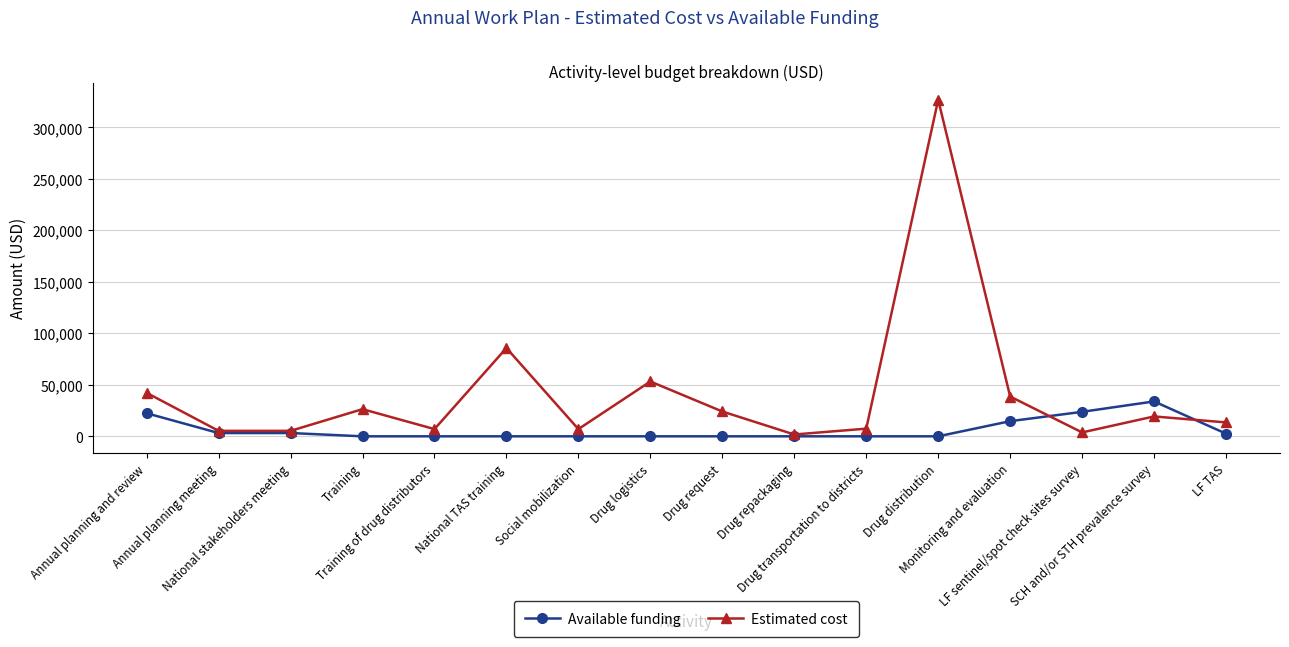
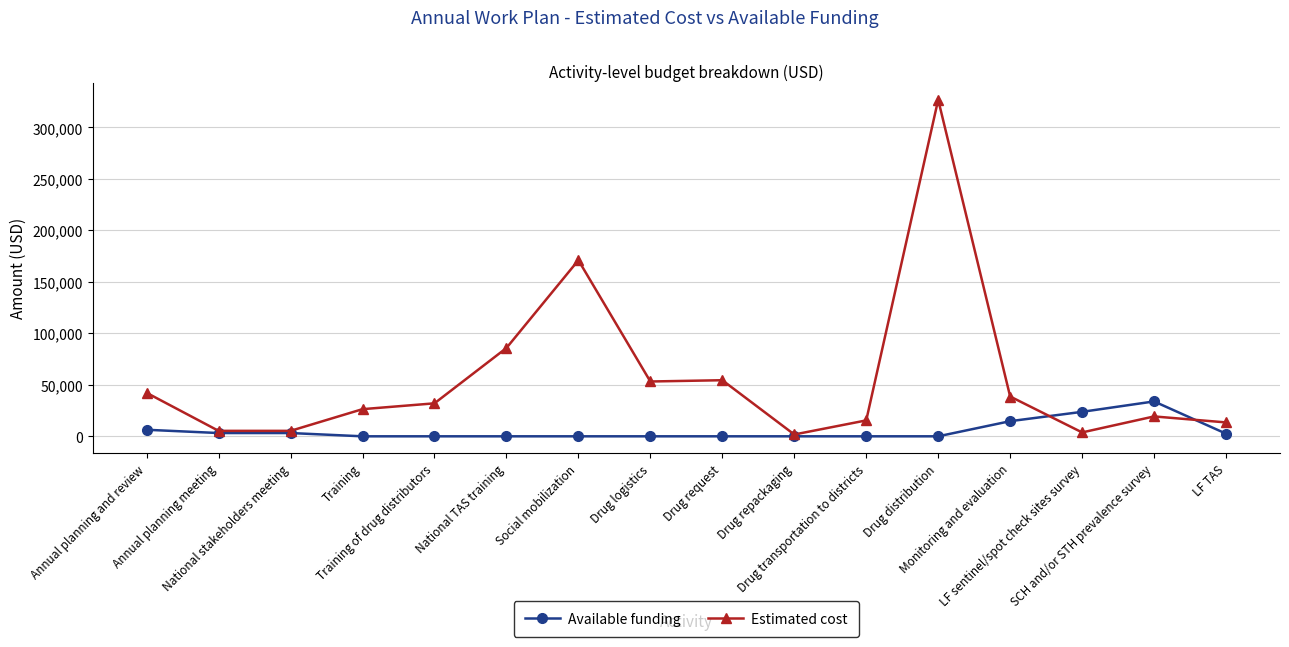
  {
    "Available funding": {
-     "Annual planning and review": "22,000",
+     "Annual planning and review": "6,000",
      "Training": "0",
      "Training of drug distributors": "0",
      "National TAS training": "0",
      "Social mobilization": "0",
      "Drug logistics": "0",
      "Drug request": "0",
      "Drug transportation to districts": "0",
      "Drug distribution": "0",
      "Monitoring and evaluation": "15,000",
      "LF sentinel/spot check sites survey": "24,000",
      "SCH and/or STH prevalence survey": "34,000",
      "LF TAS": "3,000"
    },
    "Estimated cost": {
      "Annual planning and review": "42,000",
      "Training": "26,000",
-     "Training of drug distributors": "7,000",
+     "Training of drug distributors": "32,000",
      "National TAS training": "86,000",
-     "Social mobilization": "7,000",
+     "Social mobilization": "171,000",
      "Drug logistics": "53,000",
-     "Drug request": "24,000",
-     "Drug transportation to districts": "7,000",
+     "Drug request": "54,000",
+     "Drug transportation to districts": "15,000",
      "Drug distribution": "327,000",
      "Monitoring and evaluation": "39,000",
      "LF sentinel/spot check sites survey": "4,000",
      "SCH and/or STH prevalence survey": "19,000",
      "LF TAS": "14,000"
    }
  }
